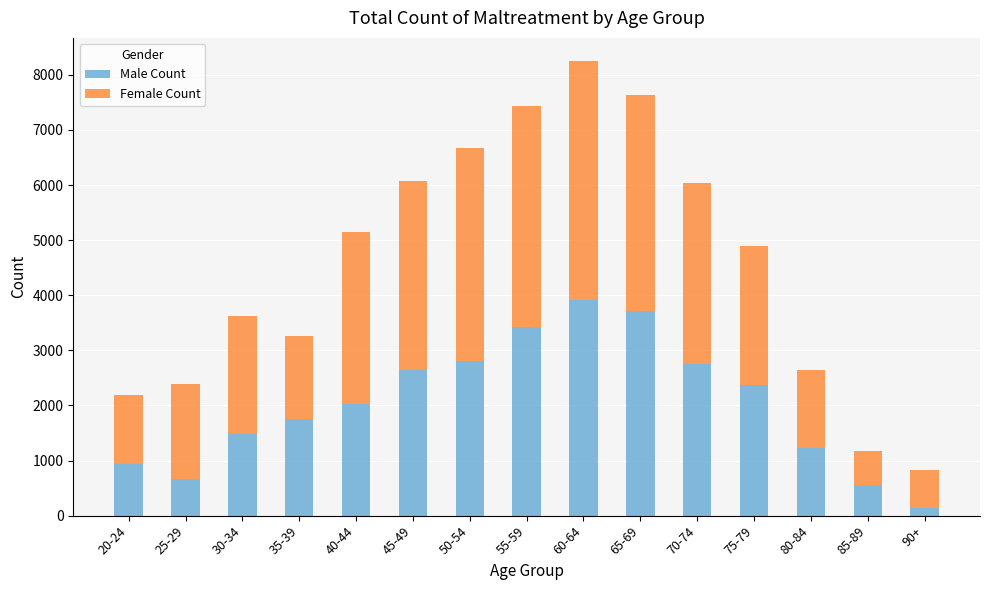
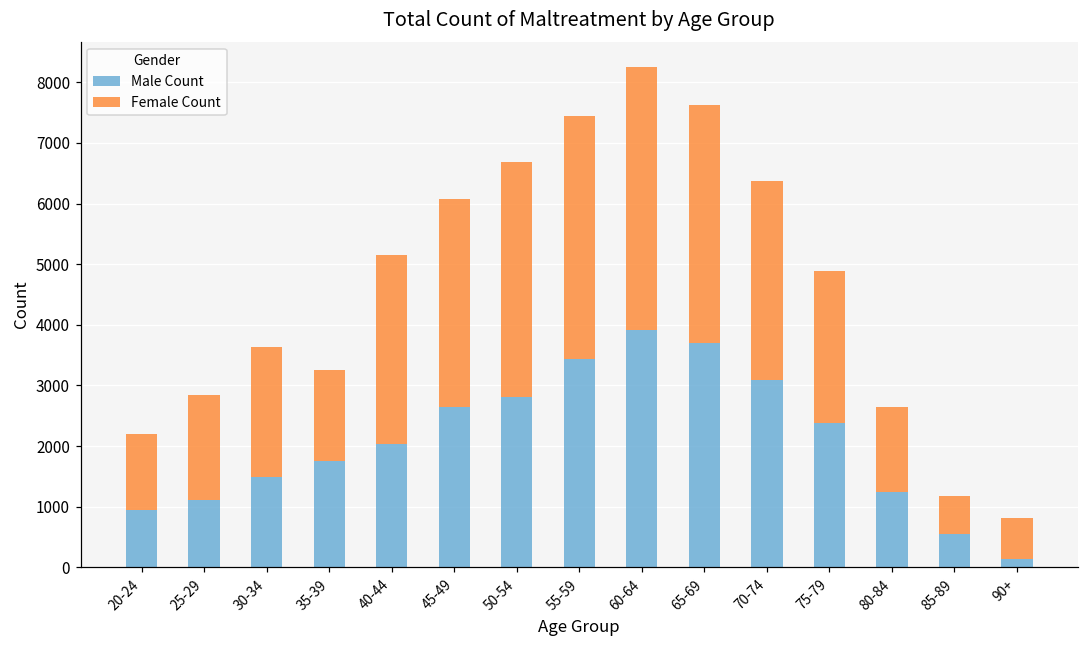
  {
    "Male Count": {
      "20-24": 900,
-     "25-29": 700,
+     "25-29": 1100,
      "30-34": 1500,
      "35-39": 1800,
      "40-44": 2000,
      "45-49": 2600,
      "50-54": 2800,
      "55-59": 3400,
      "60-64": 3900,
      "65-69": 3700,
-     "70-74": 2800,
+     "70-74": 3100,
      "75-79": 2400,
      "80-84": 1200,
      "85-89": 600,
      "90+": 100
    },
    "Female Count": {
      "20-24": 1300,
      "25-29": 1700,
      "30-34": 2100,
      "35-39": 1500,
      "40-44": 3100,
      "45-49": 3400,
      "50-54": 3900,
      "55-59": 4000,
      "60-64": 4300,
      "65-69": 3900,
      "70-74": 3300,
      "75-79": 2500,
      "80-84": 1400,
      "85-89": 600,
      "90+": 700
    }
  }
